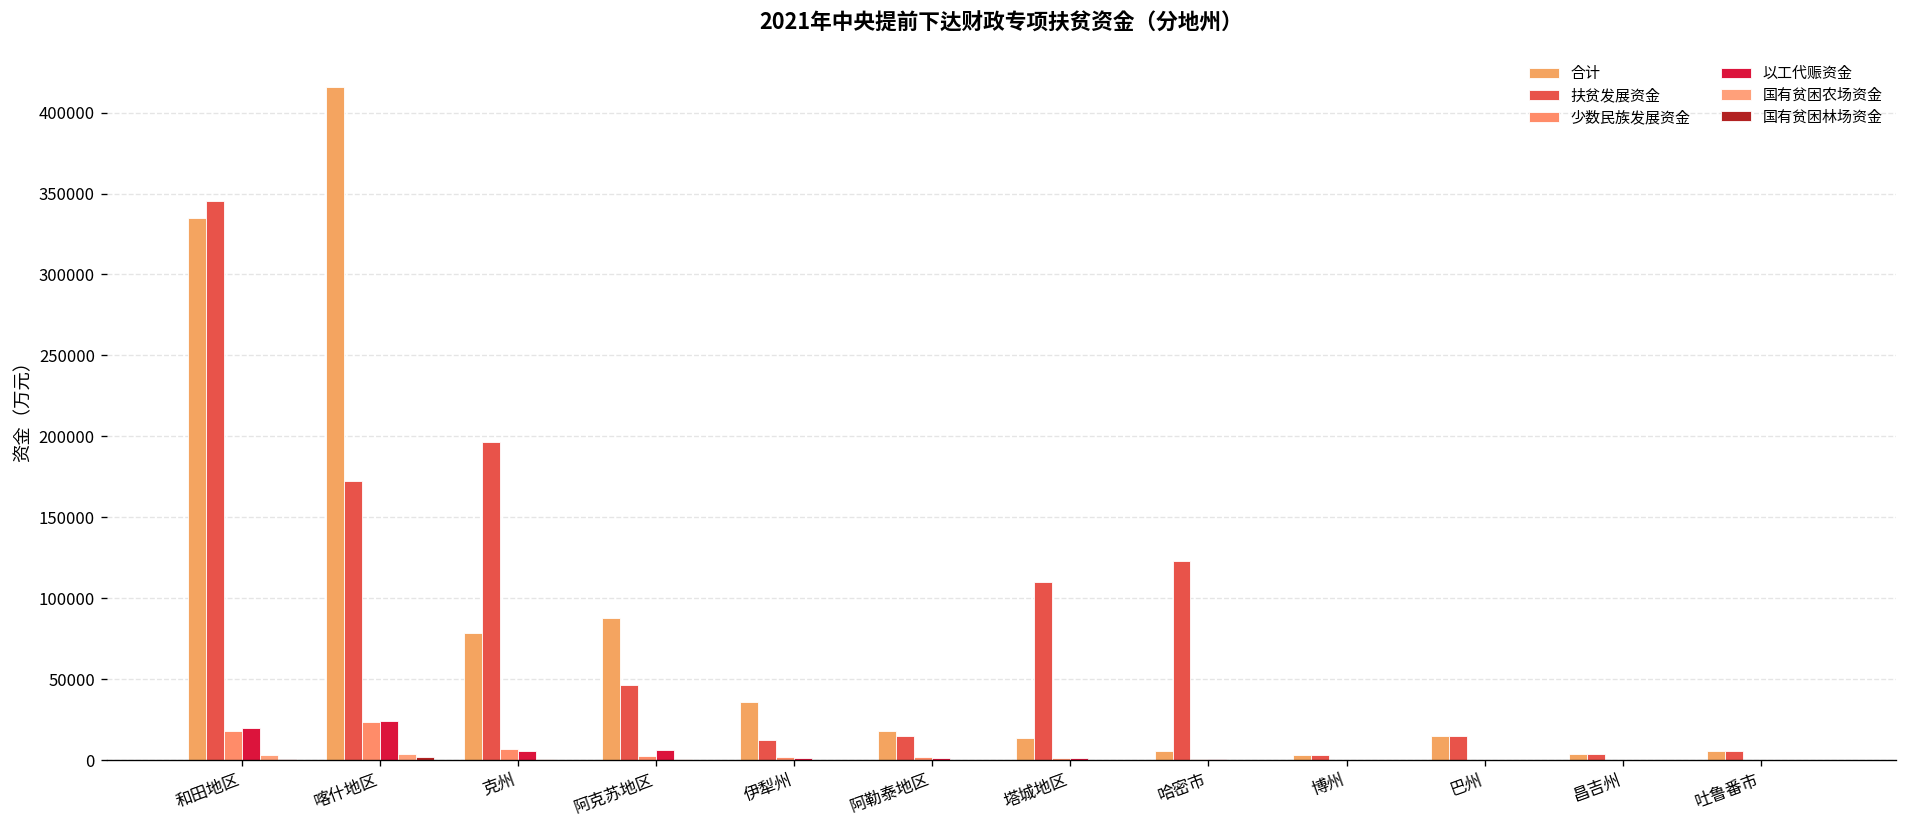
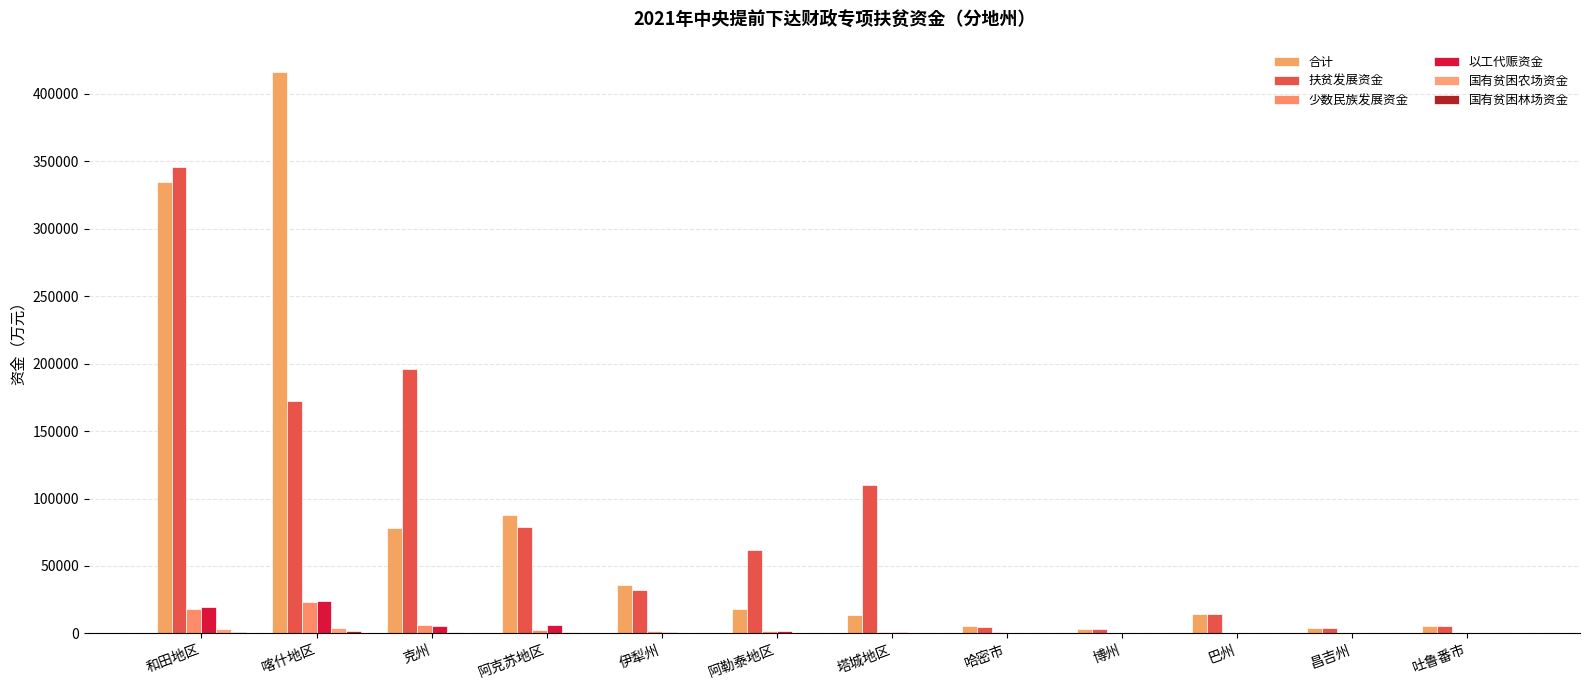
  {
    "扶贫发展资金": {
      "和田地区": 345000,
      "喀什地区": 173000,
      "克州": 196000,
-     "阿克苏地区": 46000,
-     "伊犁州": 12000,
-     "阿勒泰地区": 15000,
+     "阿克苏地区": 79000,
+     "伊犁州": 33000,
+     "阿勒泰地区": 62000,
      "塔城地区": 110000,
-     "哈密市": 123000,
+     "哈密市": 5000,
      "博州": 3000,
      "巴州": 15000,
      "昌吉州": 4000,
      "吐鲁番市": 6000
    }
  }
